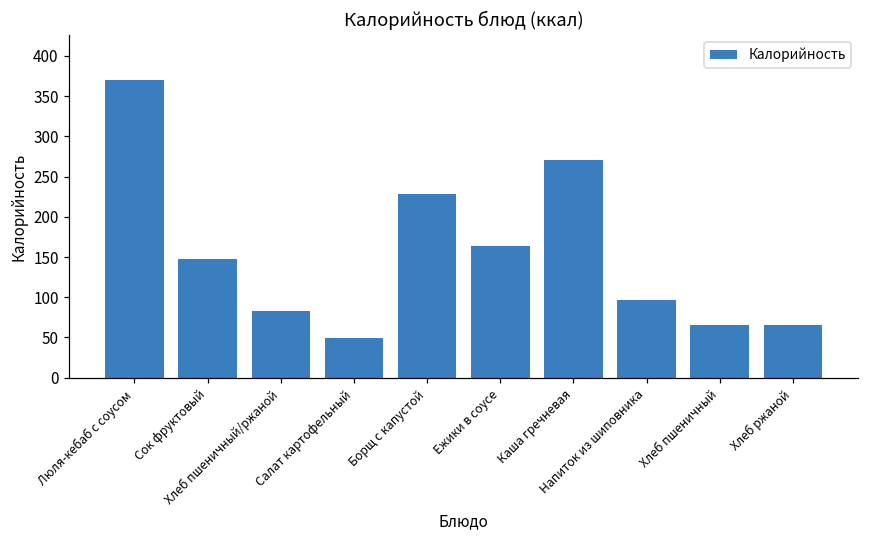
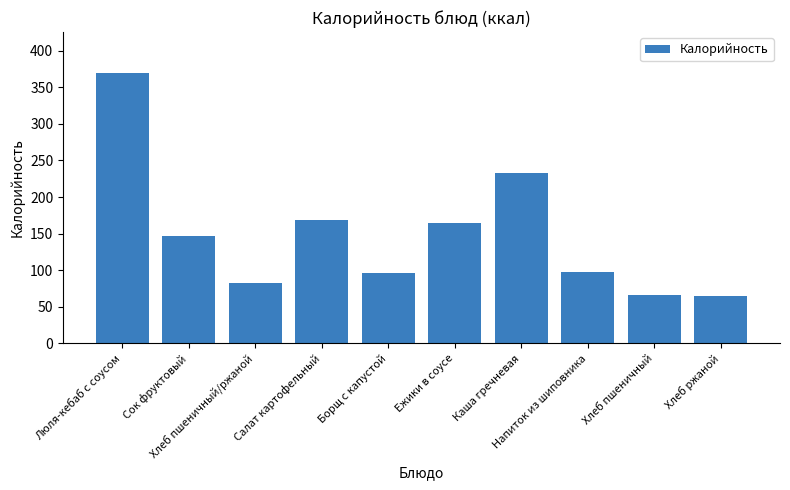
  {
    "Люля-кебаб с соусом": 370,
    "Сок фруктовый": 150,
    "Хлеб пшеничный/ржаной": 80,
-   "Салат картофельный": 50,
-   "Борщ с капустой": 230,
+   "Салат картофельный": 170,
+   "Борщ с капустой": 100,
    "Ежики в соусе": 160,
-   "Каша гречневая": 270,
+   "Каша гречневая": 230,
    "Напиток из шиповника": 100,
    "Хлеб пшеничный": 70,
    "Хлеб ржаной": 70
  }
